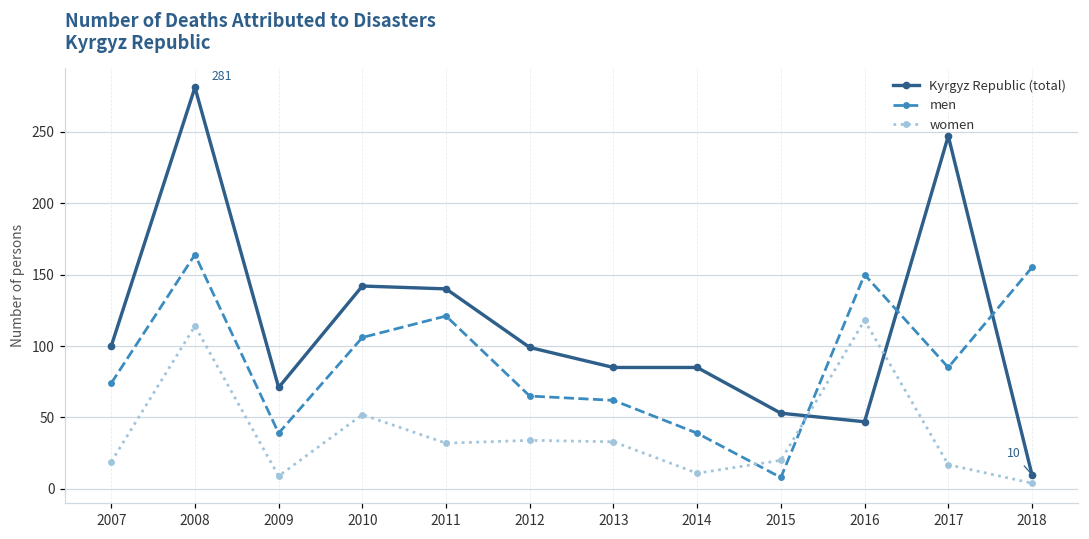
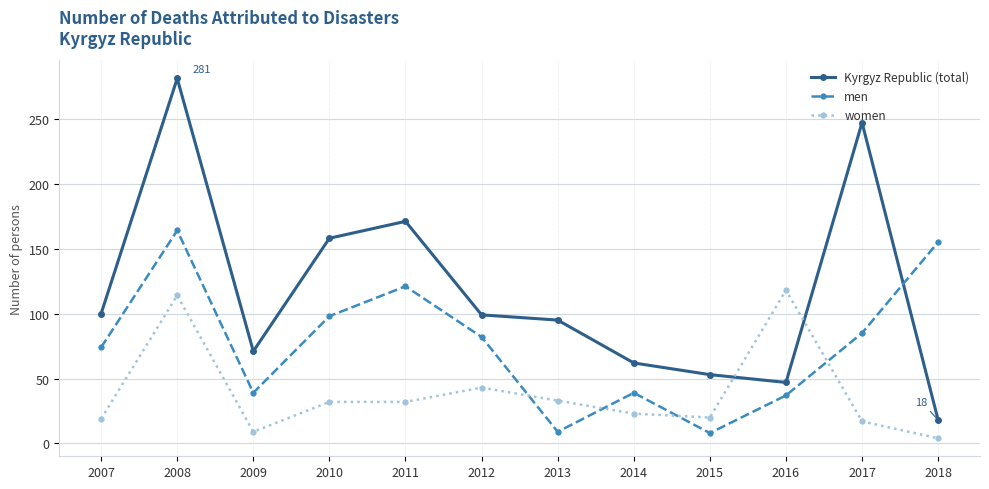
  {
    "Kyrgyz Republic (total)": {
      "2008": 281,
-     "2010": 142,
-     "2011": 140,
-     "2013": 85,
-     "2014": 85,
-     "2018": 10
+     "2010": 158,
+     "2011": 171,
+     "2013": 95,
+     "2014": 62,
+     "2018": 18
    },
    "men": {
      "2007": 74,
      "2008": 164,
      "2009": 39,
-     "2010": 106,
+     "2010": 98,
      "2011": 121,
-     "2012": 65,
-     "2013": 62,
+     "2012": 82,
+     "2013": 9,
      "2014": 39,
      "2015": 8,
-     "2016": 150,
+     "2016": 37,
      "2017": 85,
      "2018": 155
    },
    "women": {
      "2007": 19,
      "2008": 114,
      "2009": 9,
-     "2010": 52,
+     "2010": 32,
      "2011": 32,
-     "2012": 34,
+     "2012": 43,
      "2013": 33,
-     "2014": 11,
+     "2014": 23,
      "2015": 20,
      "2016": 118,
      "2017": 17,
      "2018": 4
    }
  }
